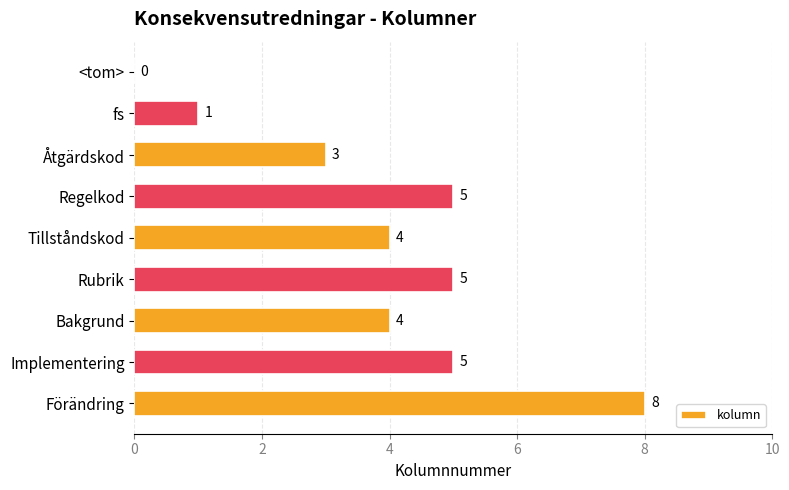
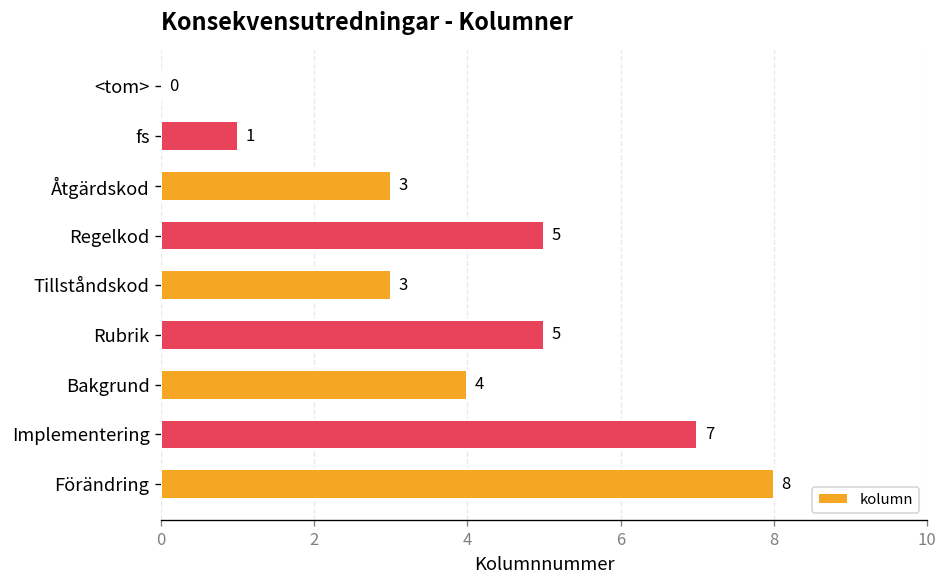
  {
    "<tom>": 0,
    "fs": 1,
    "Åtgärdskod": 3,
    "Regelkod": 5,
-   "Tillståndskod": 4,
+   "Tillståndskod": 3,
    "Rubrik": 5,
    "Bakgrund": 4,
-   "Implementering": 5,
+   "Implementering": 7,
    "Förändring": 8
  }
